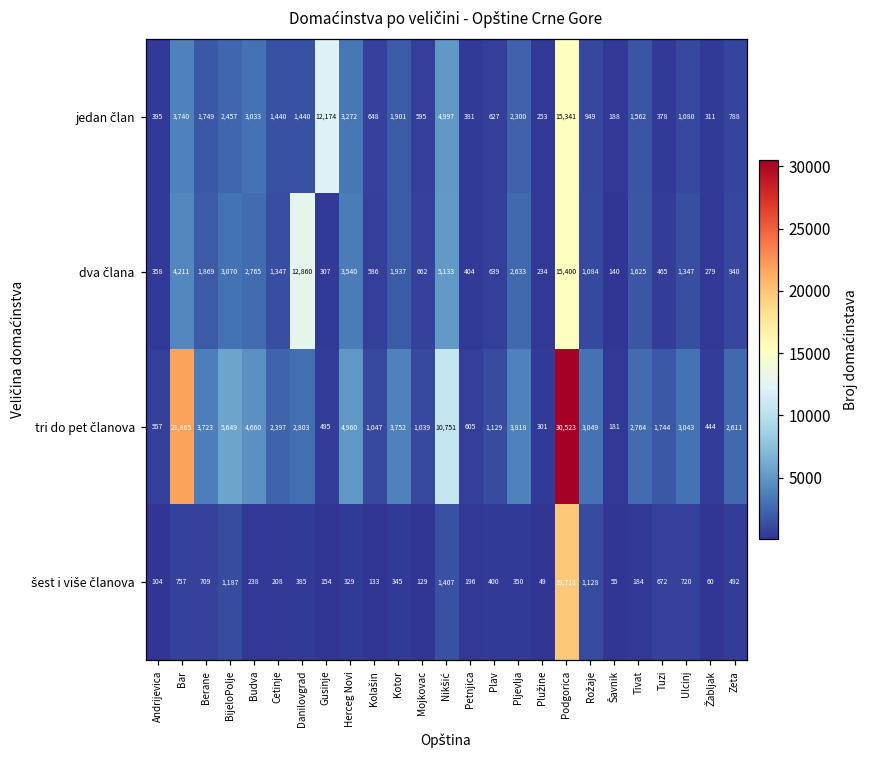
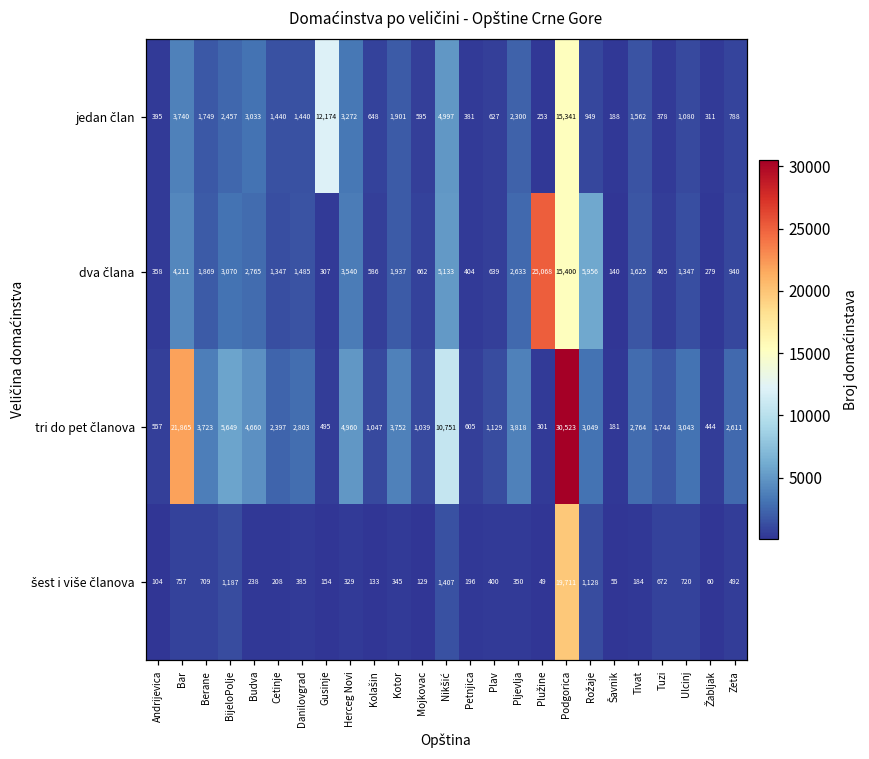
  {
    "jedan član": {
      "Andrijevica": "395",
      "Bar": "3,740",
      "Berane": "1,749",
      "BijeloPolje": "2,457",
      "Budva": "3,033",
      "Cetinje": "1,440",
      "Danilovgrad": "1,440",
      "Gusinje": "12,174",
      "Herceg Novi": "3,272",
      "Kolašin": "648",
      "Kotor": "1,901",
      "Mojkovac": "595",
      "Nikšić": "4,997",
      "Petnjica": "381",
      "Plav": "627",
      "Pljevlja": "2,300",
      "Plužine": "253",
      "Podgorica": "15,341",
      "Rožaje": "949",
      "Šavnik": "188",
      "Tivat": "1,562",
      "Tuzi": "378",
      "Ulcinj": "1,080",
      "Žabljak": "311",
      "Zeta": "788"
    },
    "dva člana": {
      "Andrijevica": "358",
      "Bar": "4,211",
      "Berane": "1,869",
      "BijeloPolje": "3,070",
      "Budva": "2,765",
      "Cetinje": "1,347",
-     "Danilovgrad": "12,860",
+     "Danilovgrad": "1,485",
      "Gusinje": "307",
      "Herceg Novi": "3,540",
      "Kolašin": "586",
      "Kotor": "1,937",
      "Mojkovac": "662",
      "Nikšić": "5,133",
      "Petnjica": "404",
      "Plav": "639",
      "Pljevlja": "2,633",
-     "Plužine": "234",
+     "Plužine": "25,068",
      "Podgorica": "15,400",
-     "Rožaje": "1,084",
+     "Rožaje": "5,956",
      "Šavnik": "140",
      "Tivat": "1,625",
      "Tuzi": "465",
      "Ulcinj": "1,347",
      "Žabljak": "279",
      "Zeta": "940"
    },
    "tri do pet članova": {
      "Andrijevica": "557",
      "Bar": "21,865",
      "Berane": "3,723",
      "BijeloPolje": "5,649",
      "Budva": "4,660",
      "Cetinje": "2,397",
      "Danilovgrad": "2,803",
      "Gusinje": "495",
      "Herceg Novi": "4,960",
      "Kolašin": "1,047",
      "Kotor": "3,752",
      "Mojkovac": "1,039",
      "Nikšić": "10,751",
      "Petnjica": "605",
      "Plav": "1,129",
      "Pljevlja": "3,818",
      "Plužine": "301",
      "Podgorica": "30,523",
      "Rožaje": "3,049",
      "Šavnik": "181",
      "Tivat": "2,764",
      "Tuzi": "1,744",
      "Ulcinj": "3,043",
      "Žabljak": "444",
      "Zeta": "2,611"
    },
    "šest i više članova": {
      "Andrijevica": "104",
      "Bar": "757",
      "Berane": "709",
      "BijeloPolje": "1,187",
      "Budva": "238",
      "Cetinje": "208",
      "Danilovgrad": "385",
      "Gusinje": "154",
      "Herceg Novi": "329",
      "Kolašin": "133",
      "Kotor": "345",
      "Mojkovac": "129",
      "Nikšić": "1,407",
      "Petnjica": "196",
      "Plav": "400",
      "Pljevlja": "350",
      "Plužine": "49",
      "Podgorica": "19,711",
      "Rožaje": "1,128",
      "Šavnik": "55",
      "Tivat": "184",
      "Tuzi": "672",
      "Ulcinj": "720",
      "Žabljak": "60",
      "Zeta": "492"
    }
  }
